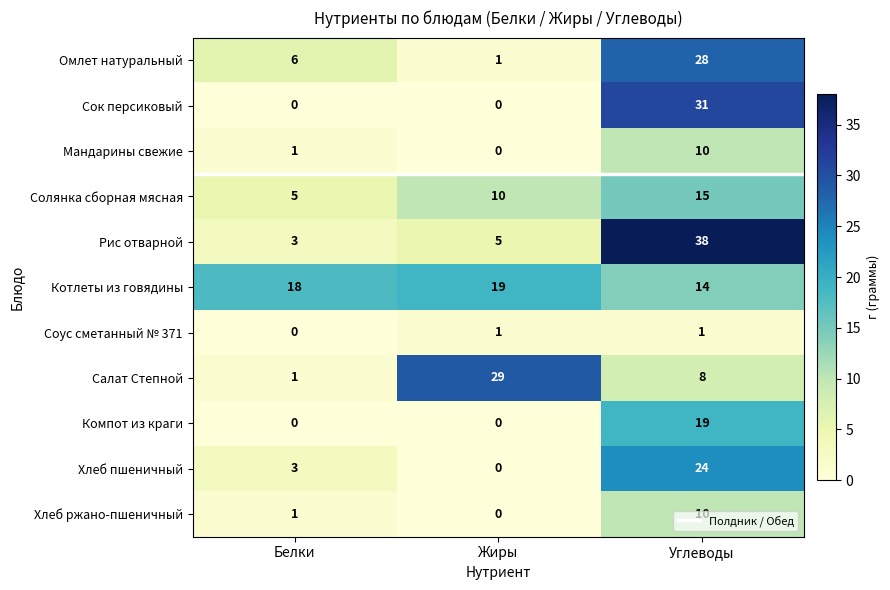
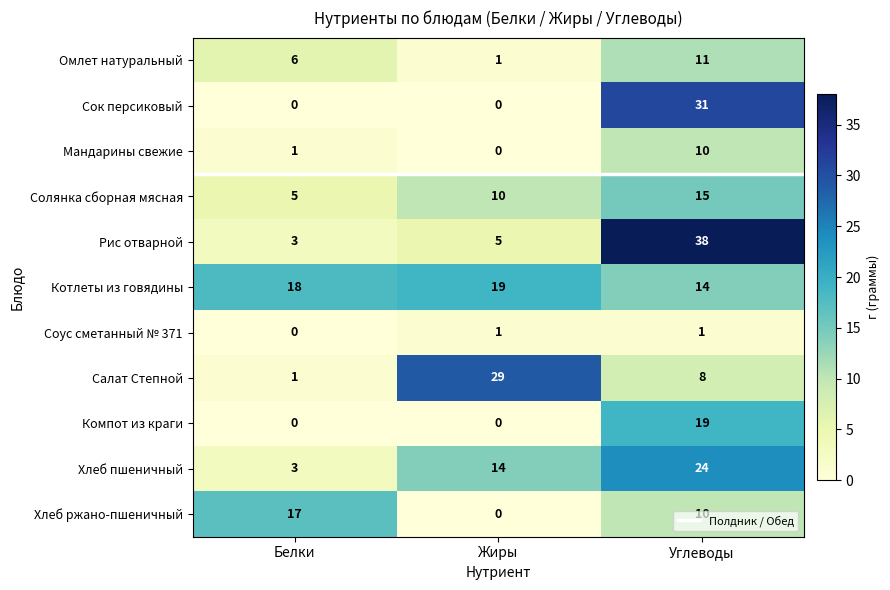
  {
    "Омлет натуральный": {
      "Белки": 6,
      "Жиры": 1,
-     "Углеводы": 28
+     "Углеводы": 11
    },
    "Сок персиковый": {
      "Белки": 0,
      "Жиры": 0,
      "Углеводы": 31
    },
    "Мандарины свежие": {
      "Белки": 1,
      "Жиры": 0,
      "Углеводы": 10
    },
    "Солянка сборная мясная": {
      "Белки": 5,
      "Жиры": 10,
      "Углеводы": 15
    },
    "Рис отварной": {
      "Белки": 3,
      "Жиры": 5,
      "Углеводы": 38
    },
    "Котлеты из говядины": {
      "Белки": 18,
      "Жиры": 19,
      "Углеводы": 14
    },
    "Соус сметанный № 371": {
      "Белки": 0,
      "Жиры": 1,
      "Углеводы": 1
    },
    "Салат Степной": {
      "Белки": 1,
      "Жиры": 29,
      "Углеводы": 8
    },
    "Компот из краги": {
      "Белки": 0,
      "Жиры": 0,
      "Углеводы": 19
    },
    "Хлеб пшеничный": {
      "Белки": 3,
-     "Жиры": 0,
+     "Жиры": 14,
      "Углеводы": 24
    },
    "Хлеб ржано-пшеничный": {
-     "Белки": 1,
+     "Белки": 17,
      "Жиры": 0
    }
  }
